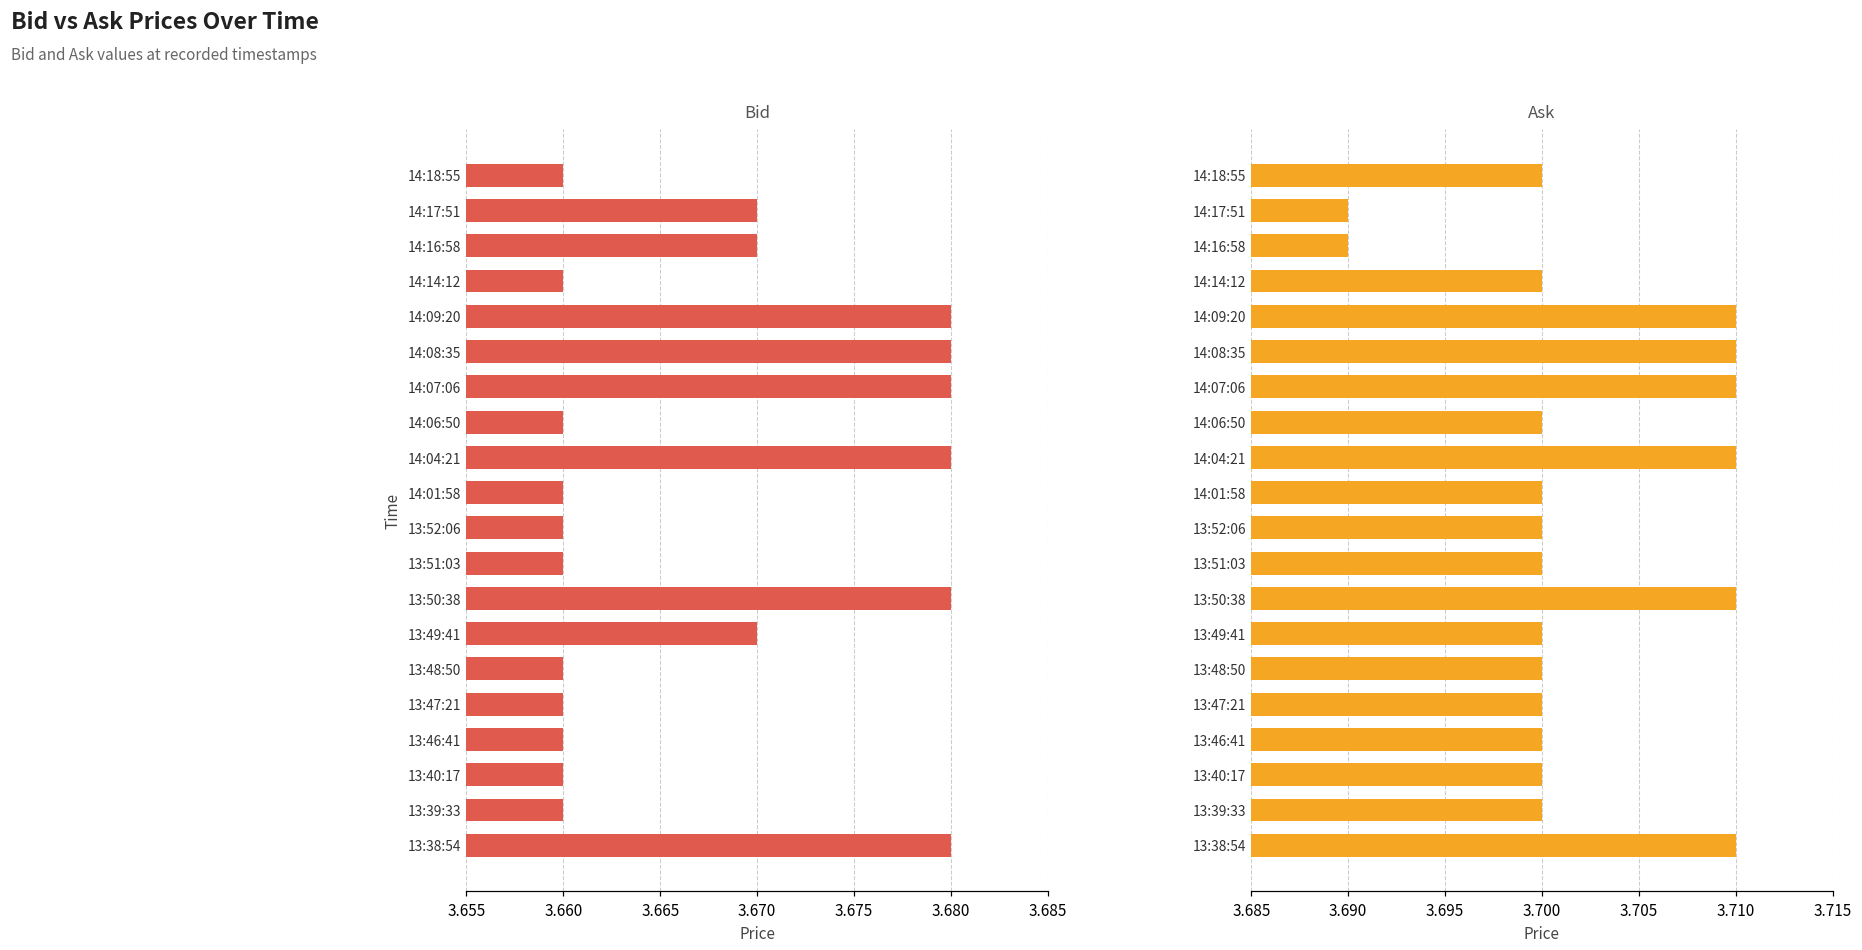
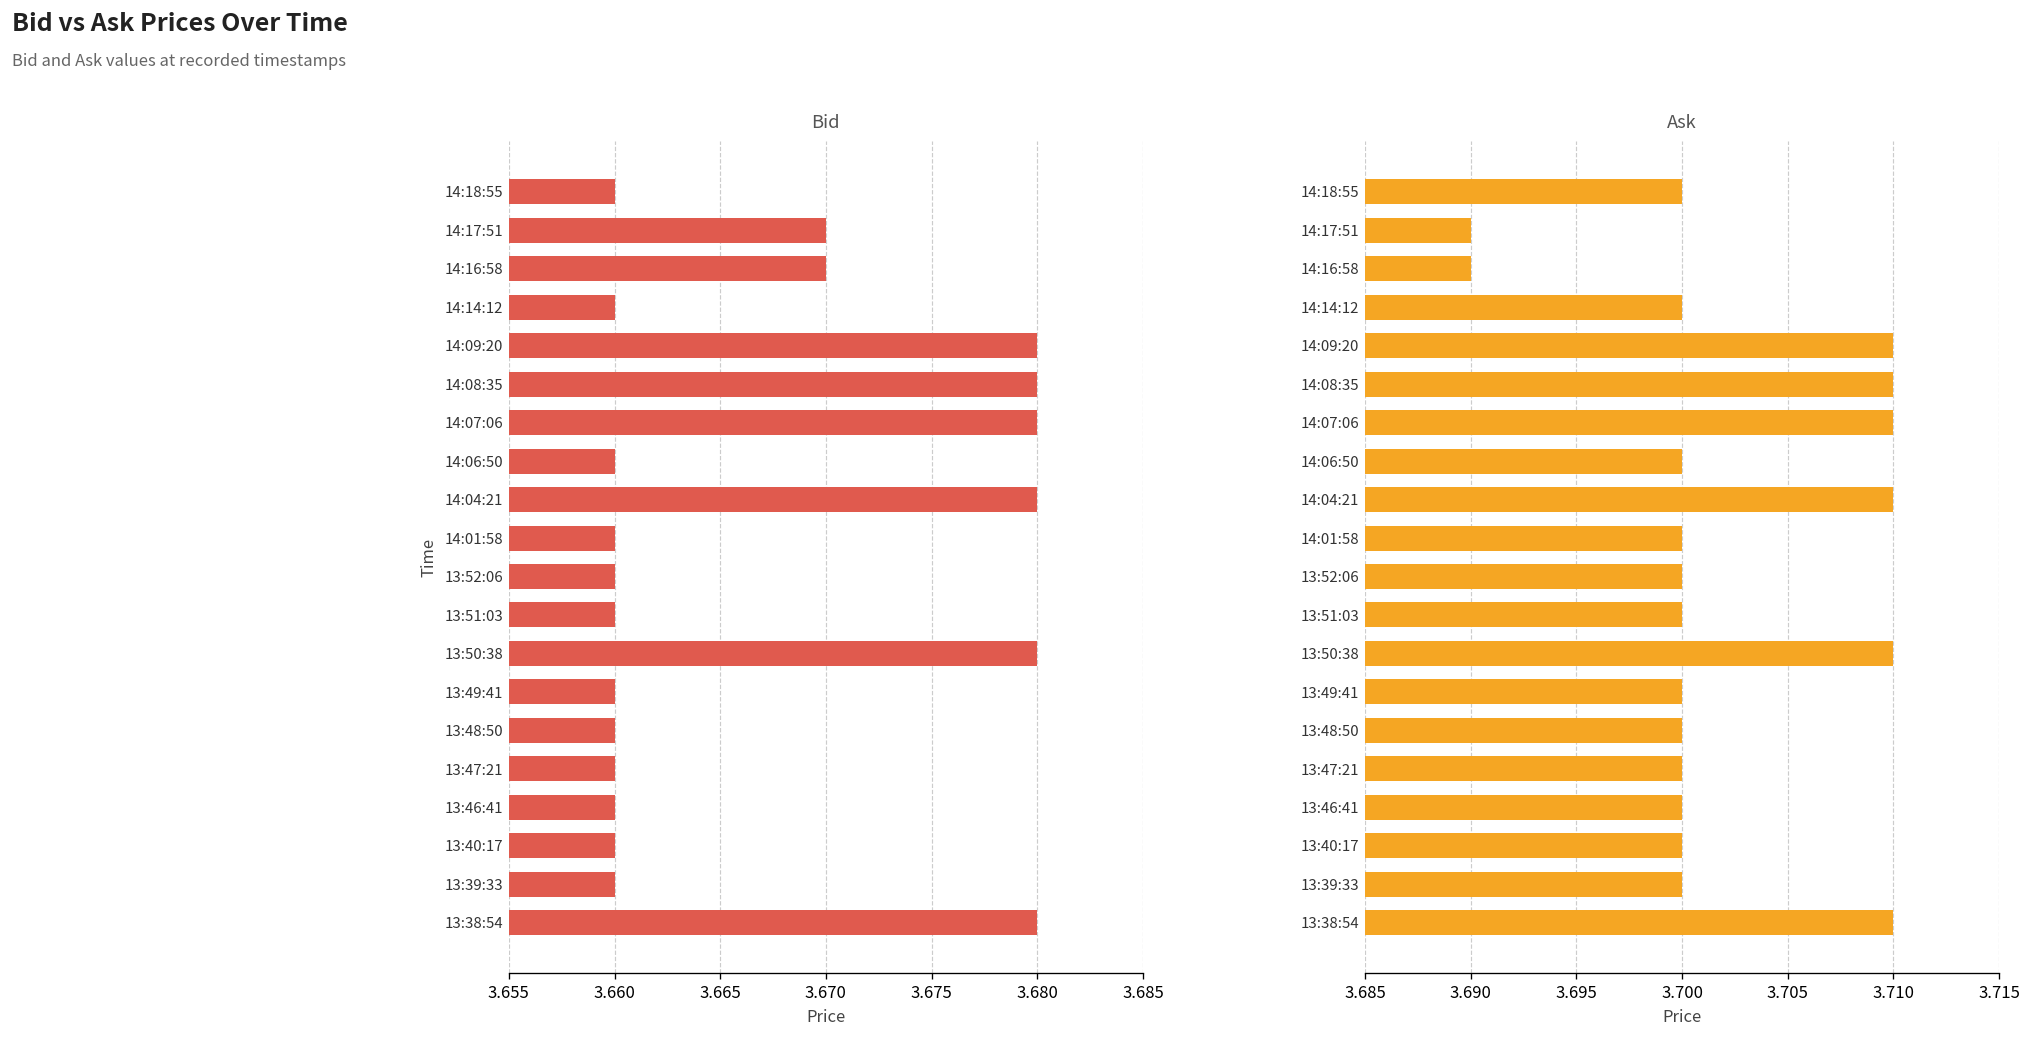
  {
    "Bid": {
      "14:18:55": 3.66,
      "14:17:51": 3.67,
      "14:16:58": 3.67,
      "14:14:12": 3.66,
      "14:09:20": 3.68,
      "14:08:35": 3.68,
      "14:07:06": 3.68,
      "14:06:50": 3.66,
      "14:04:21": 3.68,
      "14:01:58": 3.66,
      "13:52:06": 3.66,
      "13:51:03": 3.66,
      "13:50:38": 3.68,
-     "13:49:41": 3.67,
+     "13:49:41": 3.66,
      "13:48:50": 3.66,
      "13:47:21": 3.66,
      "13:46:41": 3.66,
      "13:40:17": 3.66,
      "13:39:33": 3.66,
      "13:38:54": 3.68
    },
    "Ask": {
      "14:18:55": 3.7000,
      "14:17:51": 3.6900,
      "14:16:58": 3.6900,
      "14:14:12": 3.7000,
      "14:09:20": 3.7100,
      "14:08:35": 3.7100,
      "14:07:06": 3.7100,
      "14:06:50": 3.7000,
      "14:04:21": 3.7100,
      "14:01:58": 3.7000,
      "13:52:06": 3.7000,
      "13:51:03": 3.7000,
      "13:50:38": 3.7100,
      "13:49:41": 3.7000,
      "13:48:50": 3.7000,
      "13:47:21": 3.7000,
      "13:46:41": 3.7000,
      "13:40:17": 3.7000,
      "13:39:33": 3.7000,
      "13:38:54": 3.7100
    }
  }
